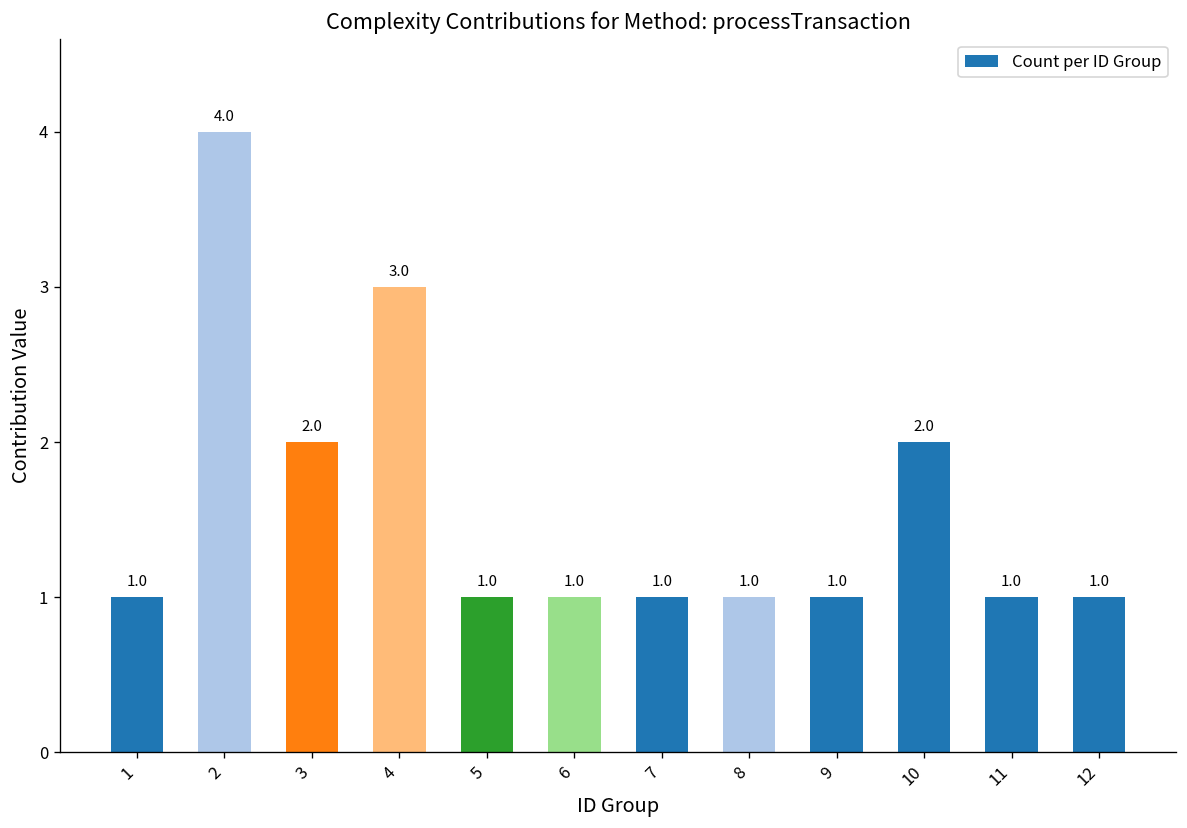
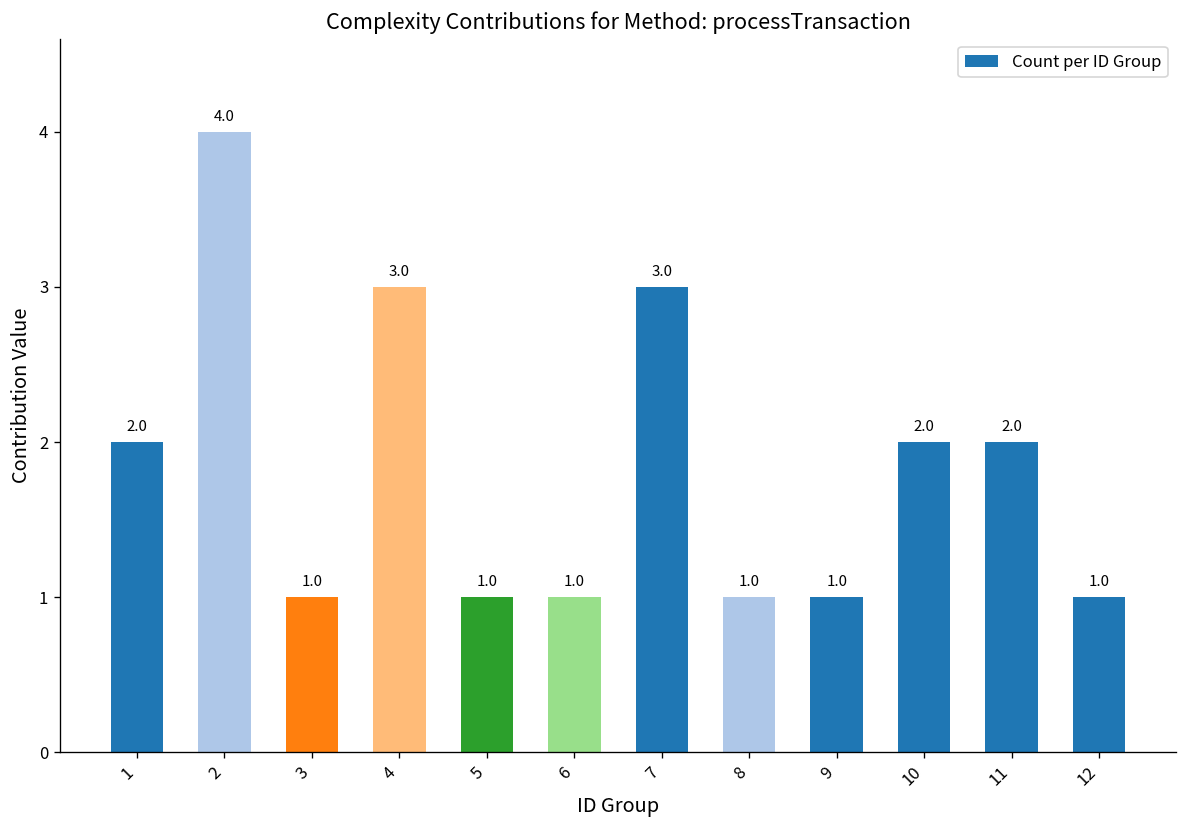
  {
-   "1": 1.0,
+   "1": 2.0,
    "2": 4.0,
-   "3": 2.0,
+   "3": 1.0,
    "4": 3.0,
    "5": 1.0,
    "6": 1.0,
-   "7": 1.0,
+   "7": 3.0,
    "8": 1.0,
    "9": 1.0,
    "10": 2.0,
-   "11": 1.0,
+   "11": 2.0,
    "12": 1.0
  }
